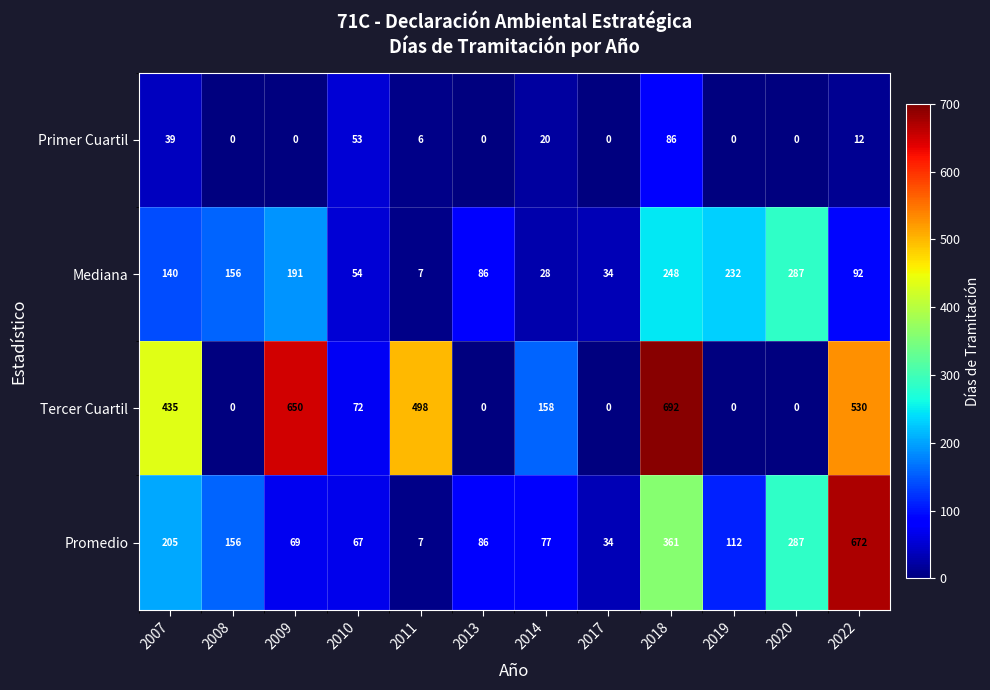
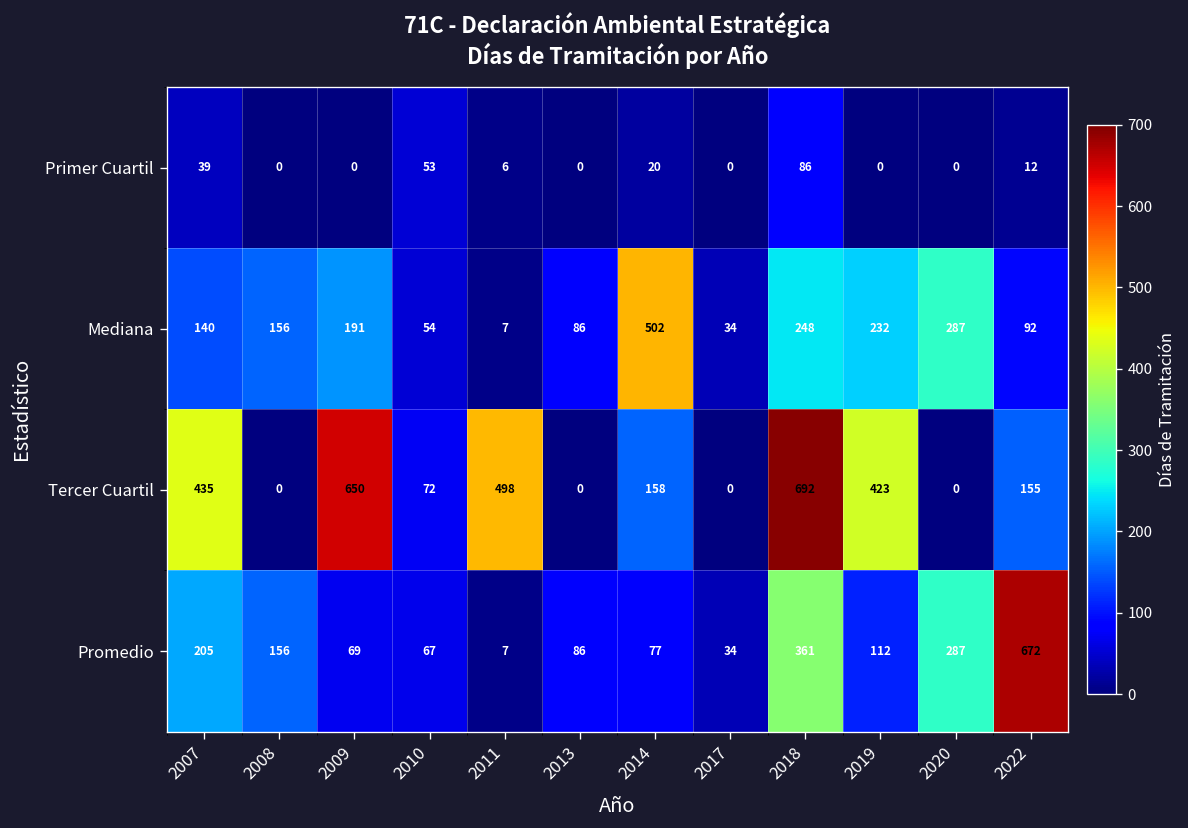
  {
    "Primer Cuartil": {
      "2007": 39,
      "2008": 0,
      "2009": 0,
      "2010": 53,
      "2011": 6,
      "2013": 0,
      "2014": 20,
      "2017": 0,
      "2018": 86,
      "2019": 0,
      "2020": 0,
      "2022": 12
    },
    "Mediana": {
      "2007": 140,
      "2008": 156,
      "2009": 191,
      "2010": 54,
      "2011": 7,
      "2013": 86,
-     "2014": 28,
+     "2014": 502,
      "2017": 34,
      "2018": 248,
      "2019": 232,
      "2020": 287,
      "2022": 92
    },
    "Tercer Cuartil": {
      "2007": 435,
      "2008": 0,
      "2009": 650,
      "2010": 72,
      "2011": 498,
      "2013": 0,
      "2014": 158,
      "2017": 0,
      "2018": 692,
-     "2019": 0,
+     "2019": 423,
      "2020": 0,
-     "2022": 530
+     "2022": 155
    },
    "Promedio": {
      "2007": 205,
      "2008": 156,
      "2009": 69,
      "2010": 67,
      "2011": 7,
      "2013": 86,
      "2014": 77,
      "2017": 34,
      "2018": 361,
      "2019": 112,
      "2020": 287,
      "2022": 672
    }
  }
